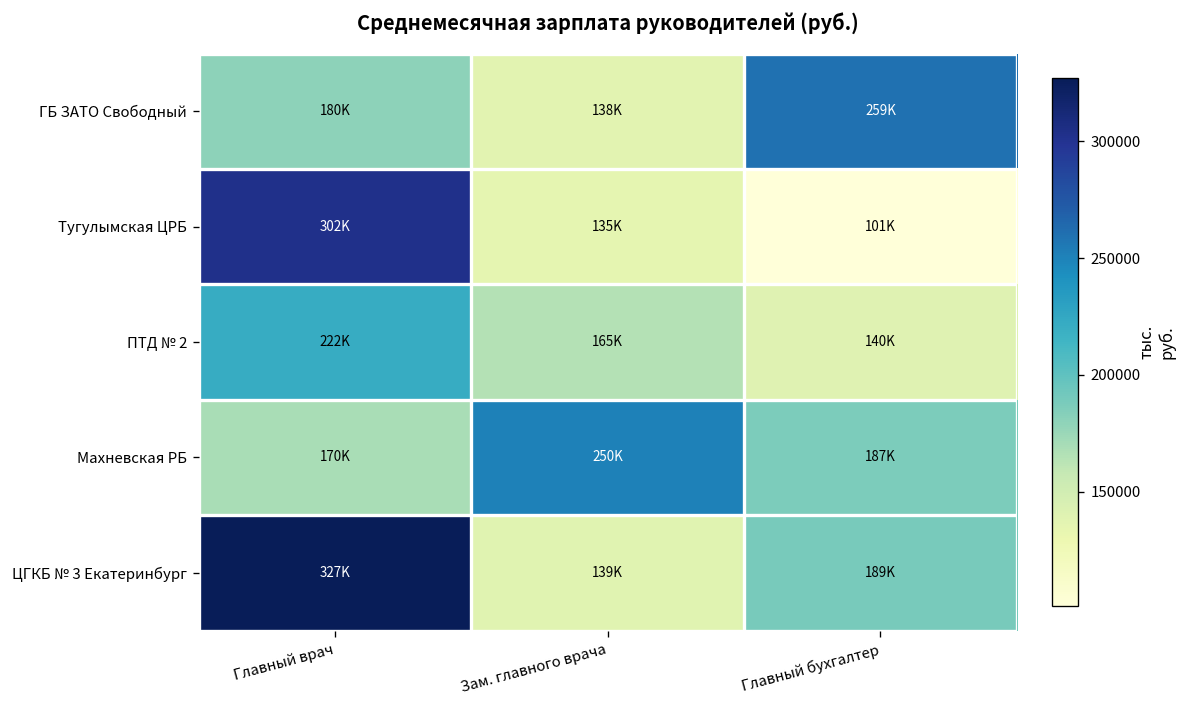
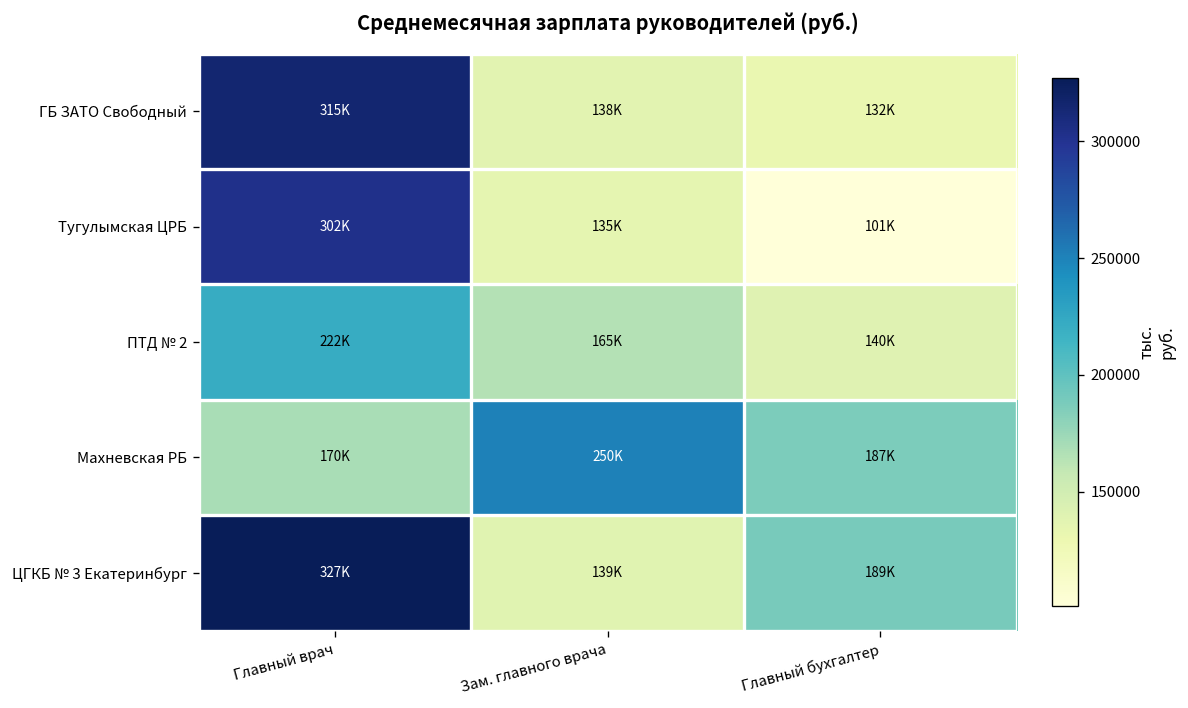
  {
    "ГБ ЗАТО Свободный": {
-     "Главный врач": "180K",
+     "Главный врач": "315K",
      "Зам. главного врача": "138K",
-     "Главный бухгалтер": "259K"
+     "Главный бухгалтер": "132K"
    },
    "Тугулымская ЦРБ": {
      "Главный врач": "302K",
      "Зам. главного врача": "135K",
      "Главный бухгалтер": "101K"
    },
    "ПТД № 2": {
      "Главный врач": "222K",
      "Зам. главного врача": "165K",
      "Главный бухгалтер": "140K"
    },
    "Махневская РБ": {
      "Главный врач": "170K",
      "Зам. главного врача": "250K",
      "Главный бухгалтер": "187K"
    },
    "ЦГКБ № 3 Екатеринбург": {
      "Главный врач": "327K",
      "Зам. главного врача": "139K",
      "Главный бухгалтер": "189K"
    }
  }
